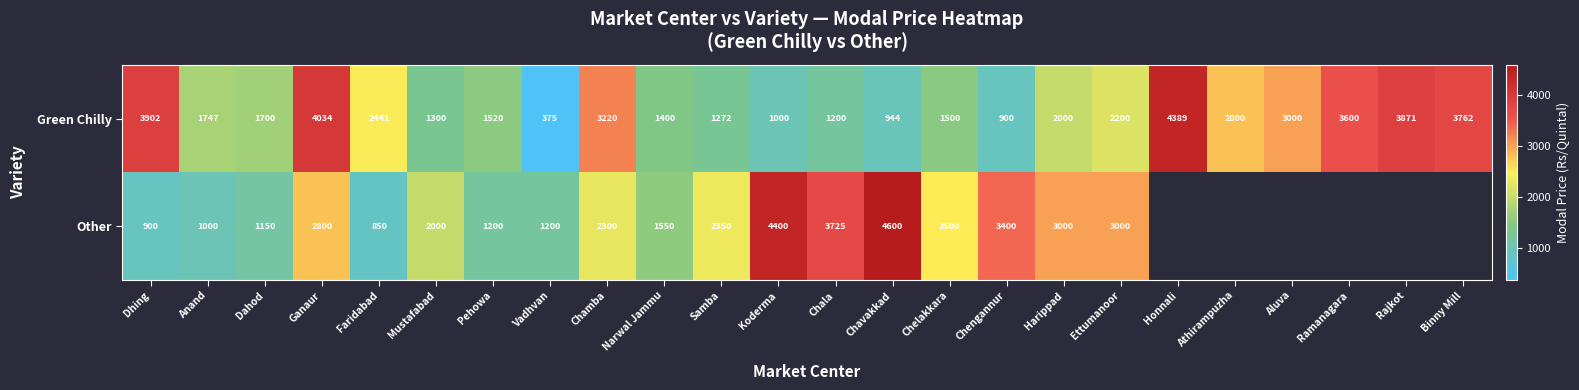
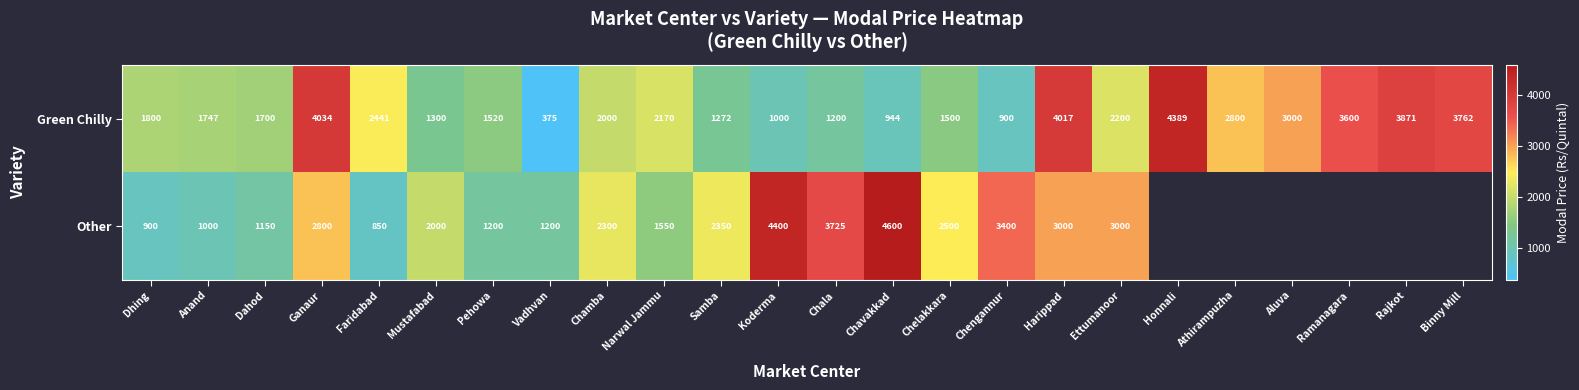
  {
    "Green Chilly": {
-     "Dhing": 3902,
+     "Dhing": 1800,
      "Anand": 1747,
      "Dahod": 1700,
      "Ganaur": 4034,
      "Faridabad": 2441,
      "Mustafabad": 1300,
      "Pehowa": 1520,
      "Vadhvan": 375,
-     "Chamba": 3220,
-     "Narwal Jammu": 1400,
+     "Chamba": 2000,
+     "Narwal Jammu": 2170,
      "Samba": 1272,
      "Koderma": 1000,
      "Chala": 1200,
      "Chavakkad": 944,
      "Chelakkara": 1500,
      "Chengannur": 900,
-     "Harippad": 2000,
+     "Harippad": 4017,
      "Ettumanoor": 2200,
      "Honnali": 4389,
      "Athirampuzha": 2800,
      "Aluva": 3000,
      "Ramanagara": 3600,
      "Rajkot": 3871,
      "Binny Mill": 3762
    },
    "Other": {
      "Dhing": 900,
      "Anand": 1000,
      "Dahod": 1150,
      "Ganaur": 2800,
      "Faridabad": 850,
      "Mustafabad": 2000,
      "Pehowa": 1200,
      "Vadhvan": 1200,
      "Chamba": 2300,
      "Narwal Jammu": 1550,
      "Samba": 2350,
      "Koderma": 4400,
      "Chala": 3725,
      "Chavakkad": 4600,
      "Chelakkara": 2500,
      "Chengannur": 3400,
      "Harippad": 3000,
      "Ettumanoor": 3000
    }
  }
